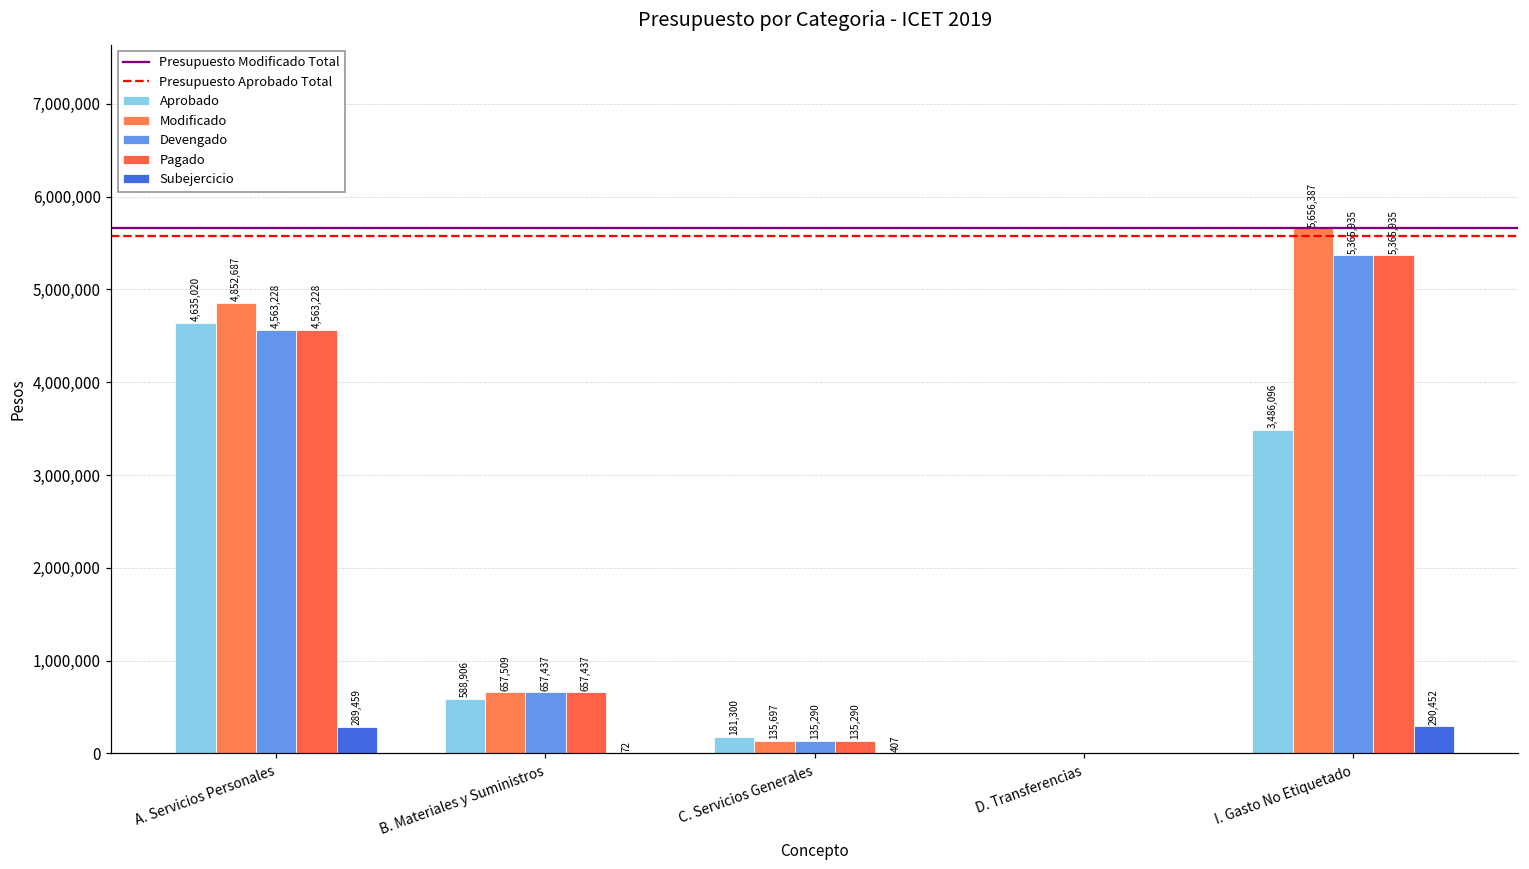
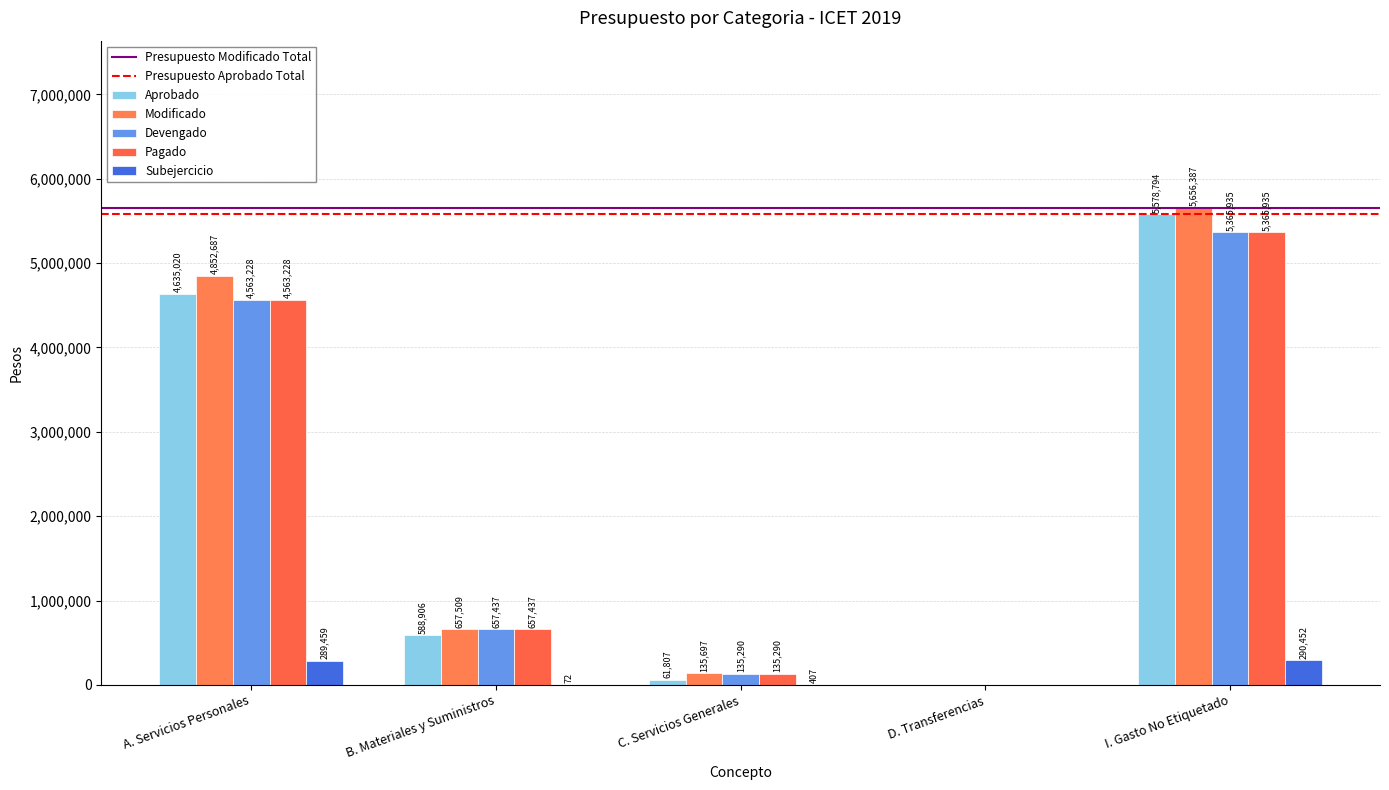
  {
    "Aprobado": {
      "A. Servicios Personales": "4,635,020",
      "B. Materiales y Suministros": "588,906",
-     "C. Servicios Generales": "181,300",
-     "I. Gasto No Etiquetado": "3,486,096"
+     "C. Servicios Generales": "61,807",
+     "I. Gasto No Etiquetado": "5,578,794"
    }
  }
